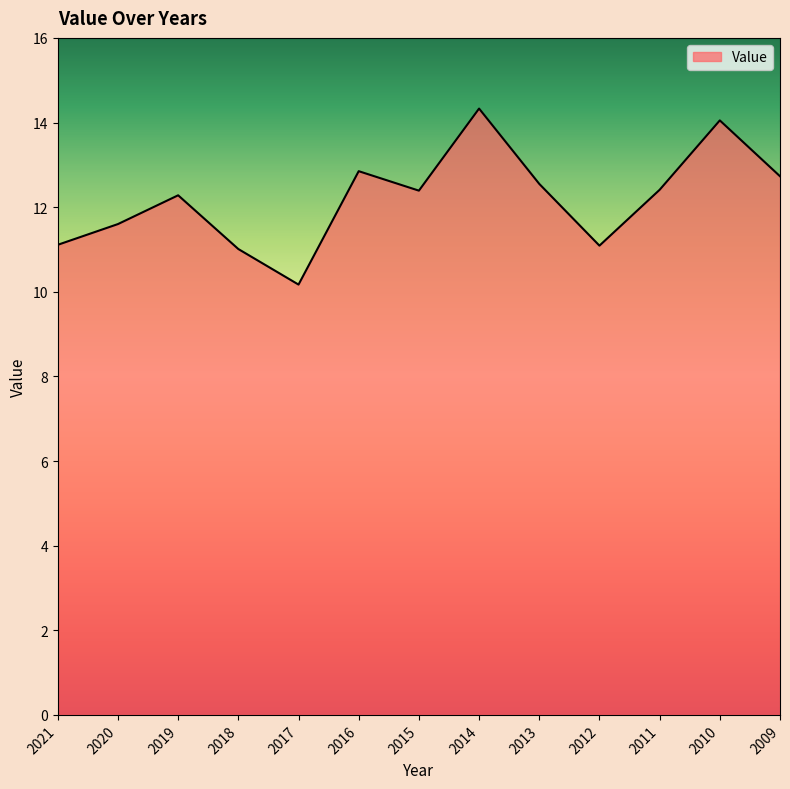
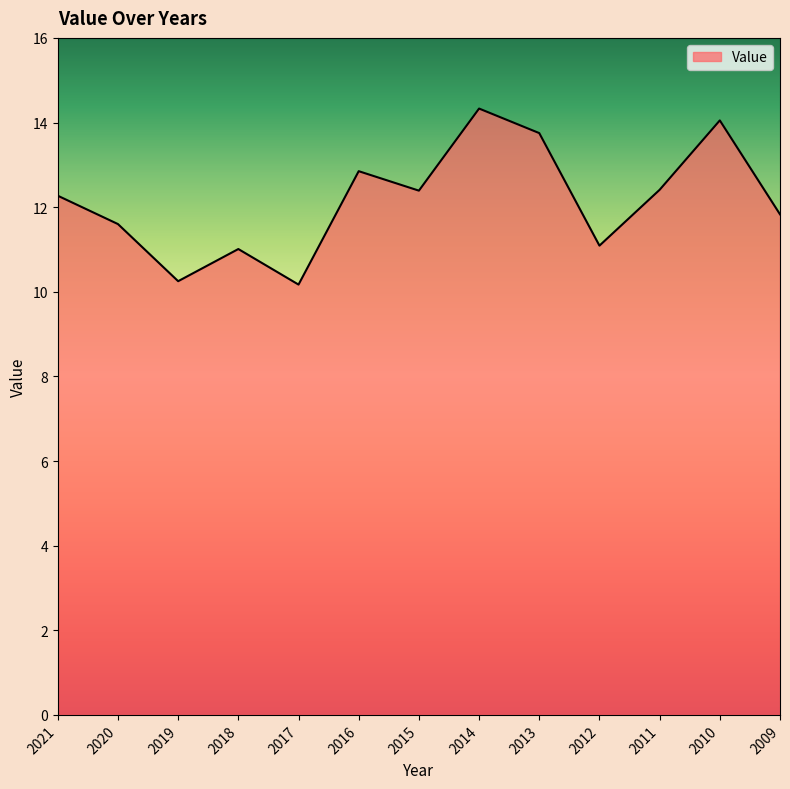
  {
-   "2021": 11.1,
+   "2021": 12.3,
    "2020": 11.6,
-   "2019": 12.3,
+   "2019": 10.3,
    "2018": 11.0,
    "2017": 10.2,
    "2016": 12.9,
    "2015": 12.4,
    "2014": 14.3,
-   "2013": 12.6,
+   "2013": 13.8,
    "2012": 11.1,
    "2011": 12.4,
    "2010": 14.1,
-   "2009": 12.7
+   "2009": 11.8
  }
